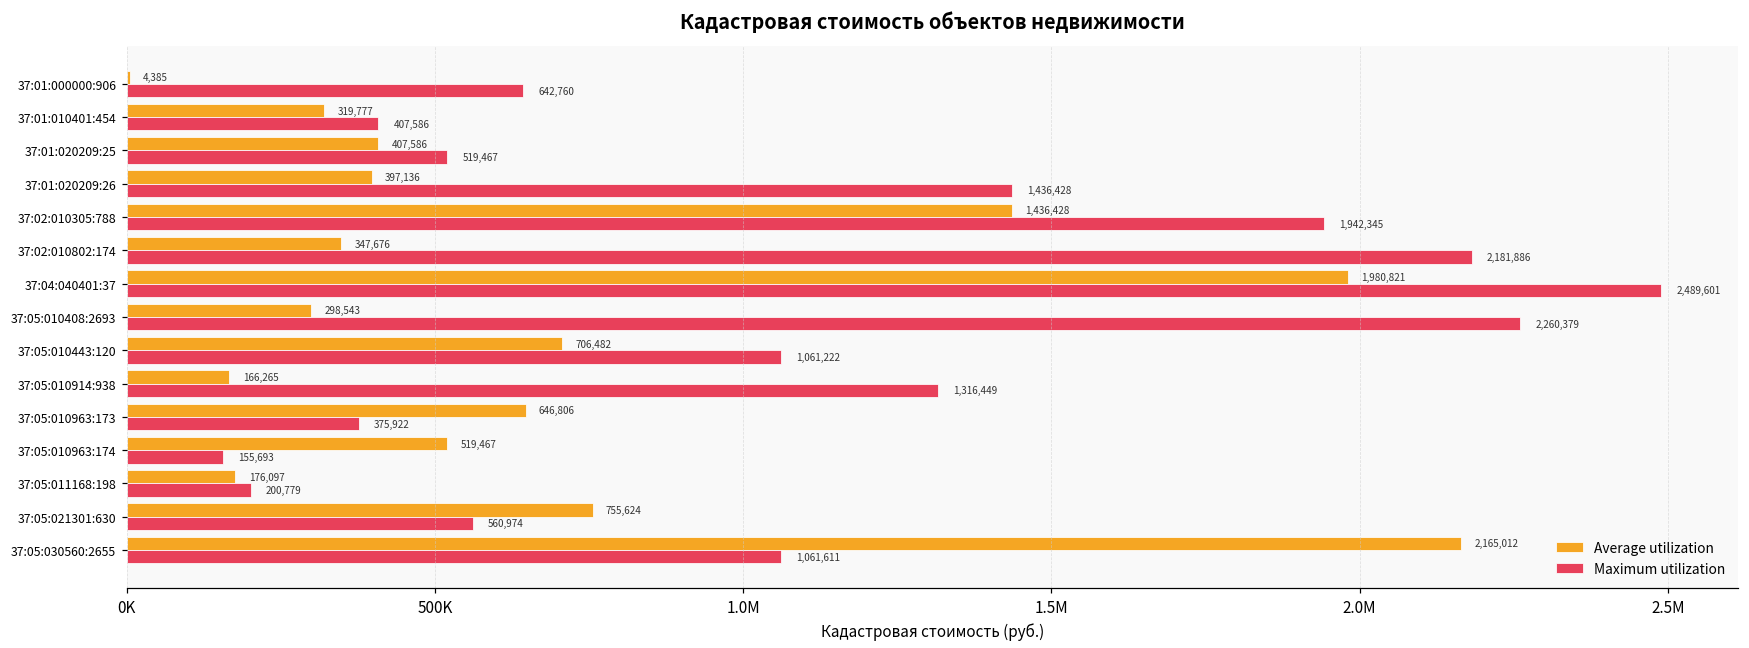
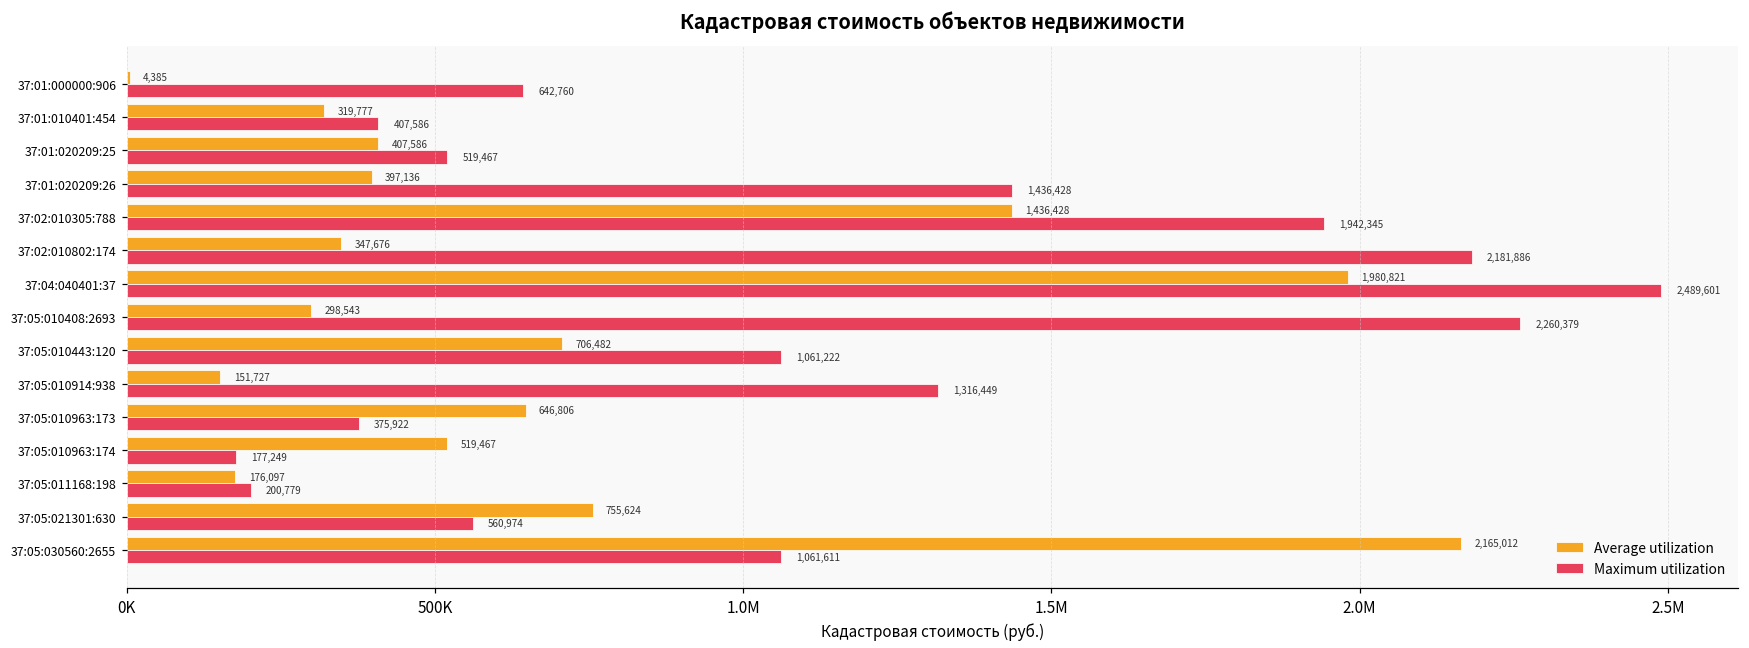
  {
    "Average utilization": {
      "37:01:000000:906": "4,385",
      "37:01:010401:454": "319,777",
      "37:01:020209:25": "407,586",
      "37:01:020209:26": "397,136",
      "37:02:010305:788": "1,436,428",
      "37:02:010802:174": "347,676",
      "37:04:040401:37": "1,980,821",
      "37:05:010408:2693": "298,543",
      "37:05:010443:120": "706,482",
-     "37:05:010914:938": "166,265",
+     "37:05:010914:938": "151,727",
      "37:05:010963:173": "646,806",
      "37:05:010963:174": "519,467",
      "37:05:011168:198": "176,097",
      "37:05:021301:630": "755,624",
      "37:05:030560:2655": "2,165,012"
    },
    "Maximum utilization": {
      "37:01:000000:906": "642,760",
      "37:01:010401:454": "407,586",
      "37:01:020209:25": "519,467",
      "37:01:020209:26": "1,436,428",
      "37:02:010305:788": "1,942,345",
      "37:02:010802:174": "2,181,886",
      "37:04:040401:37": "2,489,601",
      "37:05:010408:2693": "2,260,379",
      "37:05:010443:120": "1,061,222",
      "37:05:010914:938": "1,316,449",
      "37:05:010963:173": "375,922",
-     "37:05:010963:174": "155,693",
+     "37:05:010963:174": "177,249",
      "37:05:011168:198": "200,779",
      "37:05:021301:630": "560,974",
      "37:05:030560:2655": "1,061,611"
    }
  }
